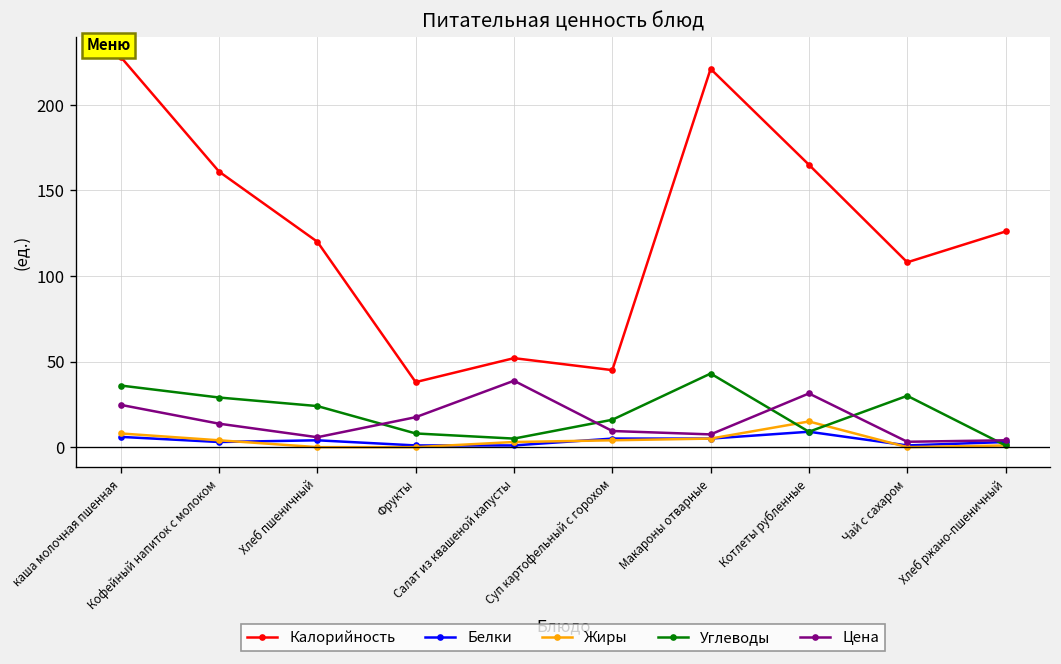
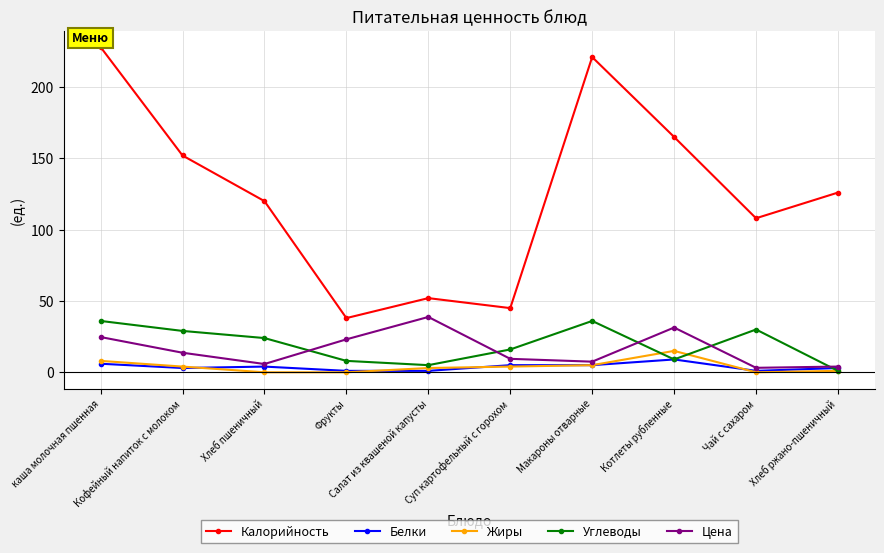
  {
    "Калорийность": {
-     "Кофейный напиток с молоком": 161,
+     "Кофейный напиток с молоком": 152,
      "Хлеб пшеничный": 120,
      "Фрукты": 38,
      "Салат из квашеной капусты": 52,
      "Суп картофельный с горохом": 45,
      "Макароны отварные": 221,
      "Котлеты рубленные": 165,
      "Чай с сахаром": 108,
      "Хлеб ржано-пшеничный": 126
    },
    "Белки": {
      "каша молочная пшенная": 6,
      "Хлеб пшеничный": 4,
      "Салат из квашеной капусты": 1
    },
    "Жиры": {
      "каша молочная пшенная": 8,
      "Хлеб пшеничный": 0,
      "Салат из квашеной капусты": 3,
      "Котлеты рубленные": 15
    },
    "Углеводы": {
      "каша молочная пшенная": 36,
      "Кофейный напиток с молоком": 29,
      "Хлеб пшеничный": 24,
      "Фрукты": 8,
      "Салат из квашеной капусты": 5,
      "Суп картофельный с горохом": 16,
-     "Макароны отварные": 43,
+     "Макароны отварные": 36,
      "Чай с сахаром": 30
    },
    "Цена": {
      "каша молочная пшенная": 25,
      "Кофейный напиток с молоком": 14,
      "Хлеб пшеничный": 6,
-     "Фрукты": 18,
+     "Фрукты": 23,
      "Салат из квашеной капусты": 39,
      "Суп картофельный с горохом": 9,
      "Макароны отварные": 7,
      "Котлеты рубленные": 31,
      "Чай с сахаром": 3
    }
  }
